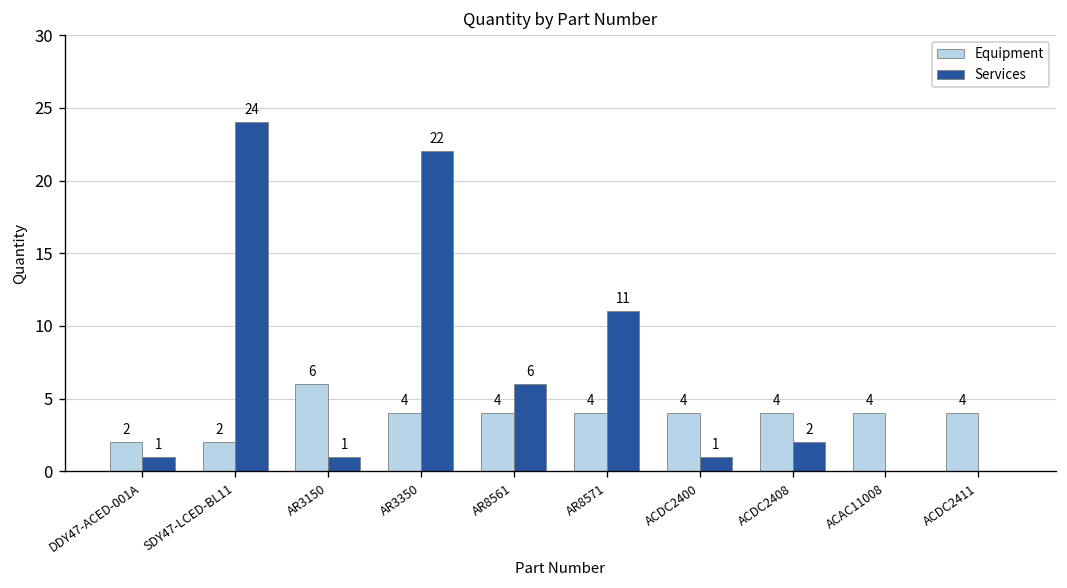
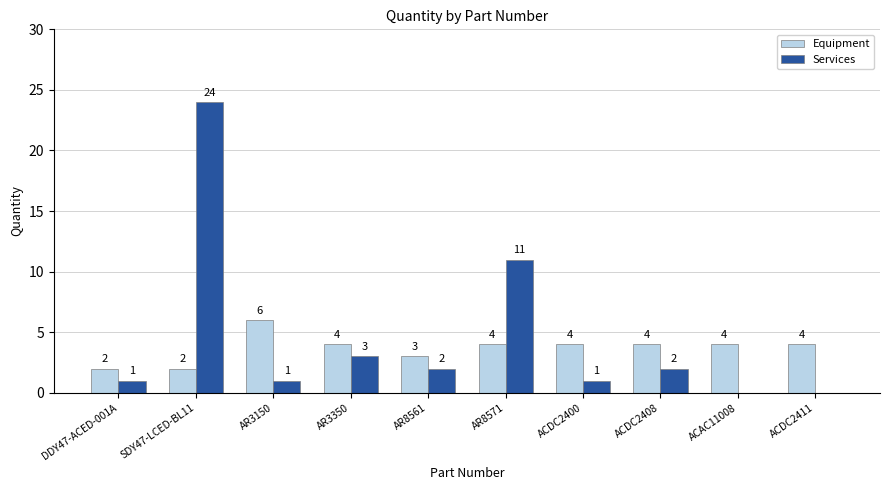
  {
    "Equipment": {
      "DDY47-ACED-001A": 2,
      "SDY47-LCED-BL11": 2,
      "AR3150": 6,
      "AR3350": 4,
-     "AR8561": 4,
+     "AR8561": 3,
      "AR8571": 4,
      "ACDC2400": 4,
      "ACDC2408": 4,
      "ACAC11008": 4,
      "ACDC2411": 4
    },
    "Services": {
      "DDY47-ACED-001A": 1,
      "SDY47-LCED-BL11": 24,
      "AR3150": 1,
-     "AR3350": 22,
-     "AR8561": 6,
+     "AR3350": 3,
+     "AR8561": 2,
      "AR8571": 11,
      "ACDC2400": 1,
      "ACDC2408": 2
    }
  }
